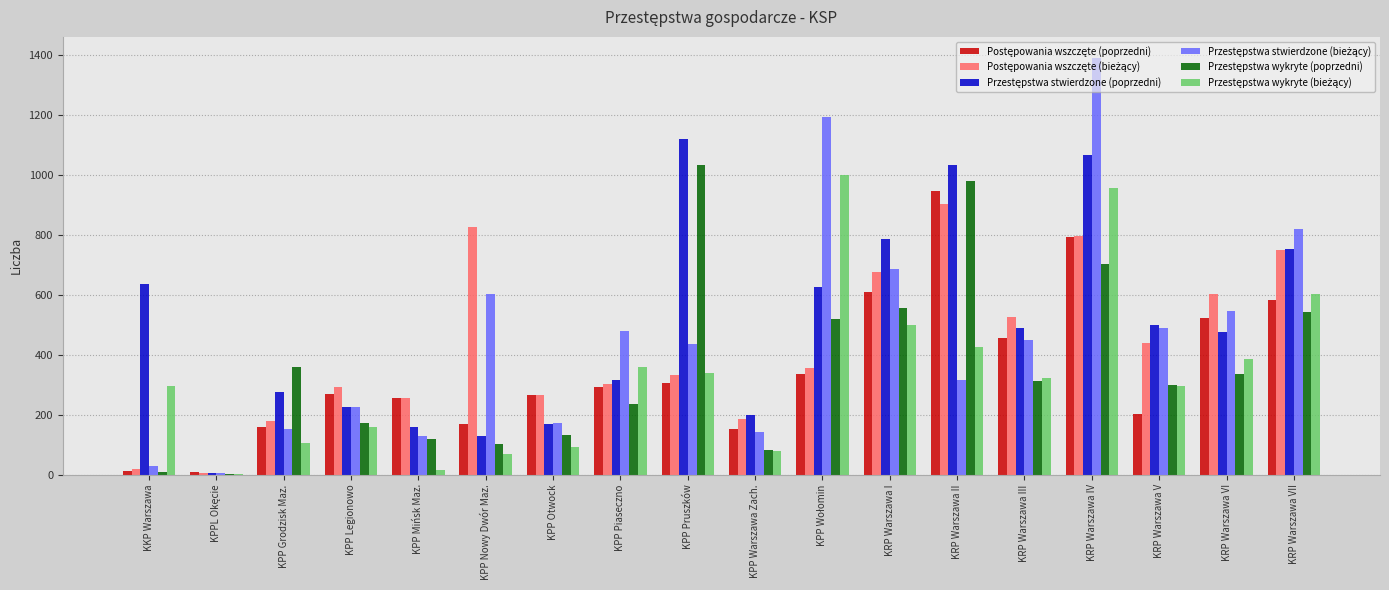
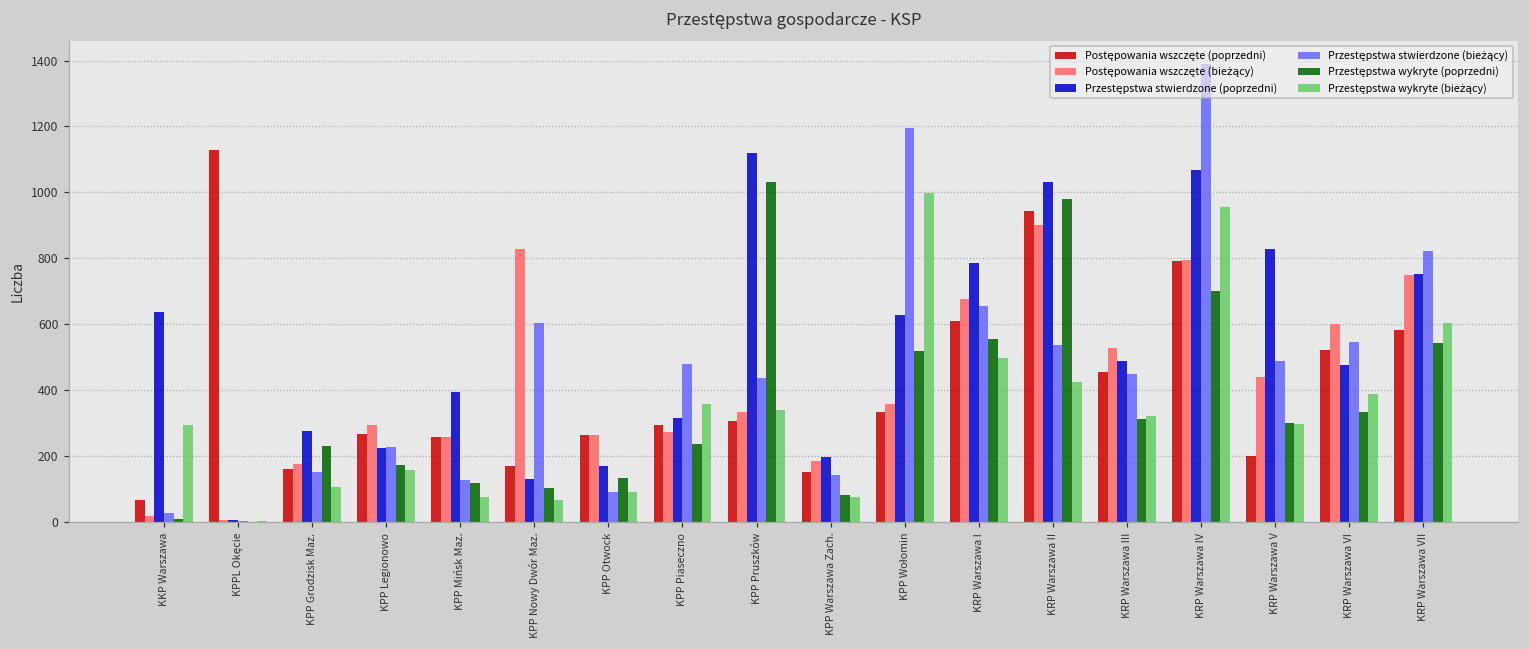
  {
    "Postępowania wszczęte (poprzedni)": {
-     "KKP Warszawa": 10,
-     "KPPL Okęcie": 10,
+     "KKP Warszawa": 70,
+     "KPPL Okęcie": 1130,
      "KPP Grodzisk Maz.": 160,
      "KPP Legionowo": 270,
      "KPP Mińsk Maz.": 260,
      "KPP Nowy Dwór Maz.": 170,
      "KPP Otwock": 260,
      "KPP Piaseczno": 290,
      "KPP Pruszków": 310,
      "KPP Warszawa Zach.": 150,
      "KPP Wołomin": 340,
      "KRP Warszawa I": 610,
      "KRP Warszawa II": 950,
      "KRP Warszawa III": 460,
      "KRP Warszawa IV": 790,
      "KRP Warszawa V": 200,
      "KRP Warszawa VI": 520,
      "KRP Warszawa VII": 580
    },
    "Postępowania wszczęte (bieżący)": {
      "KKP Warszawa": 20,
      "KPP Grodzisk Maz.": 180,
      "KPP Legionowo": 290,
      "KPP Mińsk Maz.": 260,
      "KPP Nowy Dwór Maz.": 830,
      "KPP Otwock": 270,
-     "KPP Piaseczno": 300,
+     "KPP Piaseczno": 270,
      "KPP Pruszków": 330,
      "KPP Warszawa Zach.": 190,
      "KPP Wołomin": 360,
      "KRP Warszawa I": 680,
      "KRP Warszawa II": 900,
      "KRP Warszawa III": 530,
      "KRP Warszawa IV": 800,
      "KRP Warszawa V": 440,
      "KRP Warszawa VI": 600,
      "KRP Warszawa VII": 750
    },
    "Przestępstwa stwierdzone (poprzedni)": {
      "KKP Warszawa": 640,
      "KPP Grodzisk Maz.": 280,
      "KPP Legionowo": 220,
-     "KPP Mińsk Maz.": 160,
+     "KPP Mińsk Maz.": 400,
      "KPP Nowy Dwór Maz.": 130,
      "KPP Otwock": 170,
      "KPP Piaseczno": 320,
      "KPP Pruszków": 1120,
      "KPP Warszawa Zach.": 200,
      "KPP Wołomin": 630,
      "KRP Warszawa I": 790,
      "KRP Warszawa II": 1030,
      "KRP Warszawa III": 490,
      "KRP Warszawa IV": 1070,
-     "KRP Warszawa V": 500,
+     "KRP Warszawa V": 830,
      "KRP Warszawa VI": 480,
      "KRP Warszawa VII": 750
    },
    "Przestępstwa stwierdzone (bieżący)": {
      "KKP Warszawa": 30,
      "KPP Grodzisk Maz.": 150,
      "KPP Legionowo": 230,
      "KPP Mińsk Maz.": 130,
      "KPP Nowy Dwór Maz.": 600,
-     "KPP Otwock": 170,
+     "KPP Otwock": 90,
      "KPP Piaseczno": 480,
      "KPP Pruszków": 440,
      "KPP Warszawa Zach.": 140,
      "KPP Wołomin": 1190,
-     "KRP Warszawa I": 690,
-     "KRP Warszawa II": 320,
+     "KRP Warszawa I": 650,
+     "KRP Warszawa II": 540,
      "KRP Warszawa III": 450,
      "KRP Warszawa V": 490,
      "KRP Warszawa VI": 550,
      "KRP Warszawa VII": 820
    },
    "Przestępstwa wykryte (poprzedni)": {
      "KKP Warszawa": 10,
-     "KPP Grodzisk Maz.": 360,
+     "KPP Grodzisk Maz.": 230,
      "KPP Legionowo": 170,
      "KPP Mińsk Maz.": 120,
      "KPP Nowy Dwór Maz.": 100,
      "KPP Otwock": 130,
      "KPP Piaseczno": 240,
      "KPP Pruszków": 1030,
      "KPP Warszawa Zach.": 80,
      "KPP Wołomin": 520,
      "KRP Warszawa I": 560,
      "KRP Warszawa II": 980,
      "KRP Warszawa III": 310,
      "KRP Warszawa IV": 700,
      "KRP Warszawa V": 300,
      "KRP Warszawa VI": 330,
      "KRP Warszawa VII": 540
    },
    "Przestępstwa wykryte (bieżący)": {
      "KKP Warszawa": 290,
      "KPP Grodzisk Maz.": 110,
      "KPP Legionowo": 160,
-     "KPP Mińsk Maz.": 10,
+     "KPP Mińsk Maz.": 80,
      "KPP Nowy Dwór Maz.": 70,
      "KPP Otwock": 90,
      "KPP Piaseczno": 360,
      "KPP Pruszków": 340,
      "KPP Warszawa Zach.": 80,
      "KPP Wołomin": 1000,
      "KRP Warszawa I": 500,
      "KRP Warszawa II": 430,
      "KRP Warszawa III": 320,
      "KRP Warszawa IV": 960,
      "KRP Warszawa V": 300,
      "KRP Warszawa VI": 390,
      "KRP Warszawa VII": 600
    }
  }
